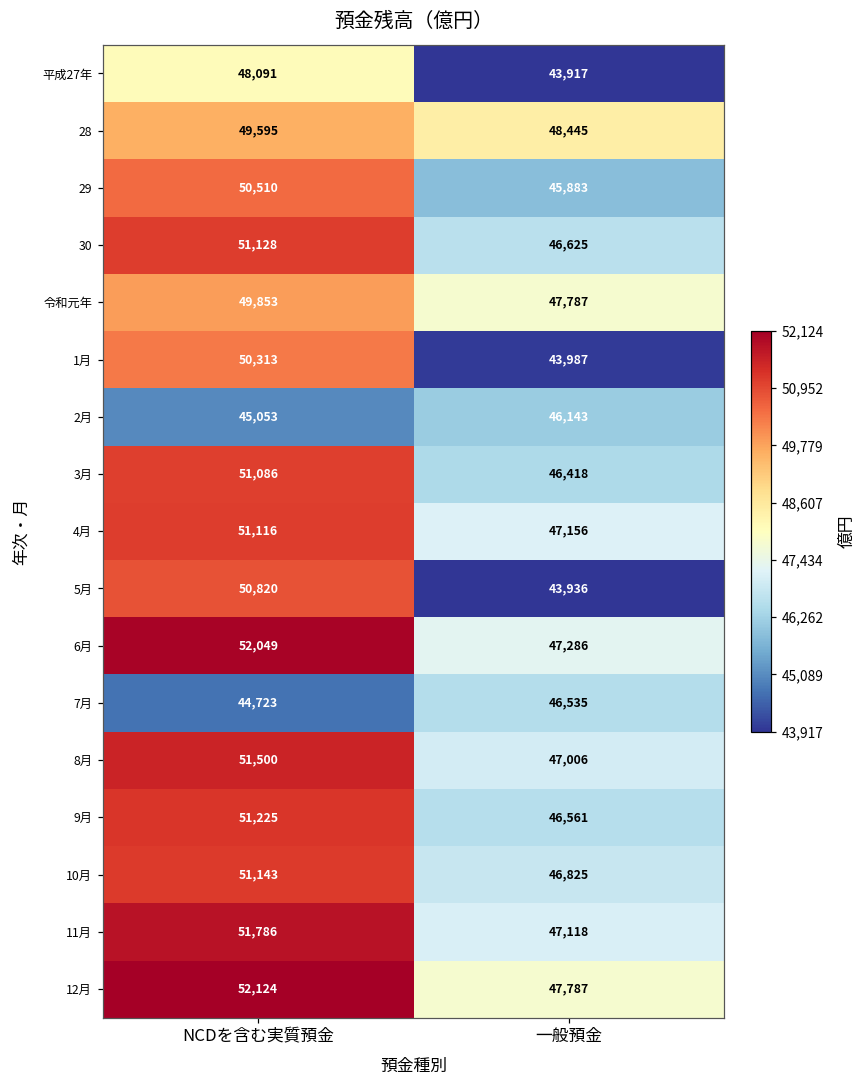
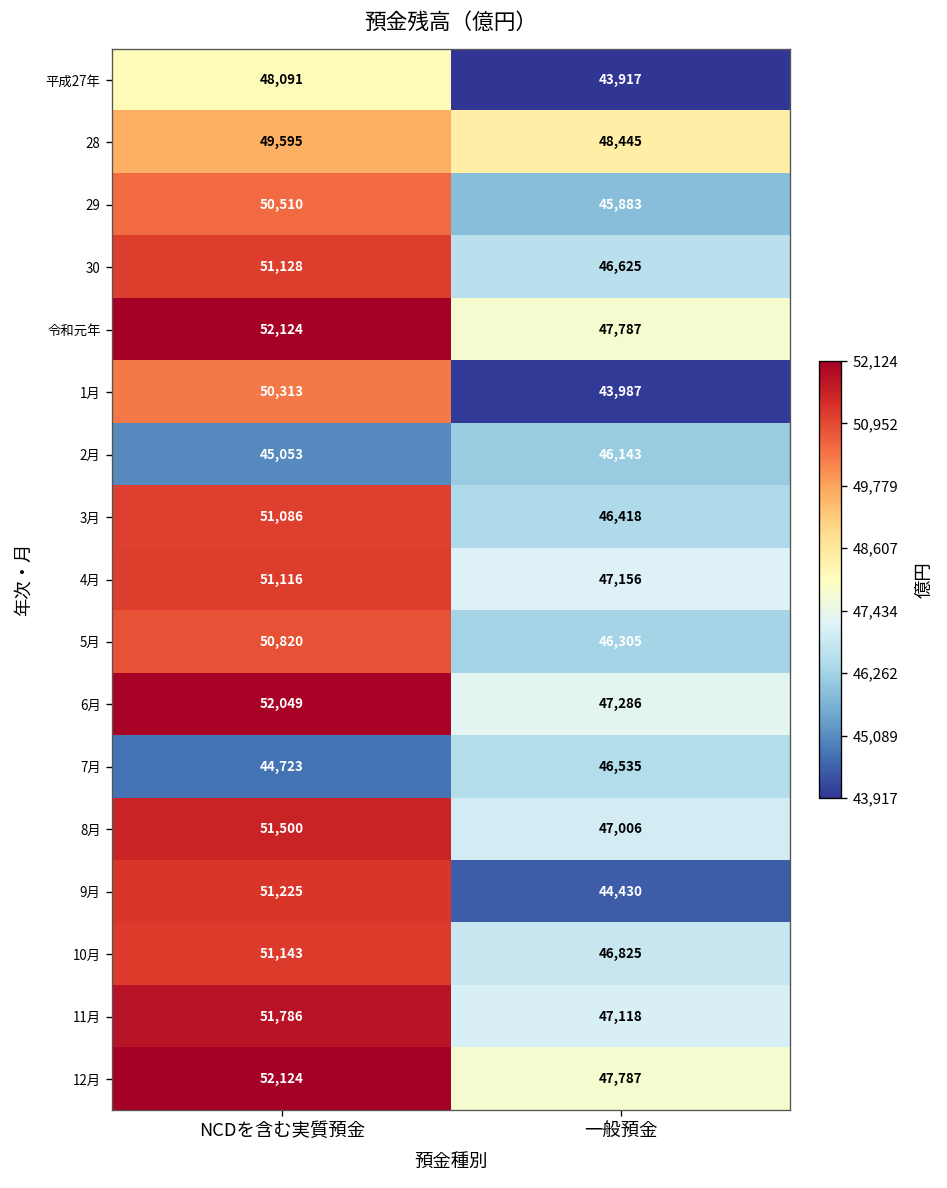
  {
    "平成27年": {
      "NCDを含む実質預金": "48,091",
      "一般預金": "43,917"
    },
    "28": {
      "NCDを含む実質預金": "49,595",
      "一般預金": "48,445"
    },
    "29": {
      "NCDを含む実質預金": "50,510",
      "一般預金": "45,883"
    },
    "30": {
      "NCDを含む実質預金": "51,128",
      "一般預金": "46,625"
    },
    "令和元年": {
-     "NCDを含む実質預金": "49,853",
+     "NCDを含む実質預金": "52,124",
      "一般預金": "47,787"
    },
    "1月": {
      "NCDを含む実質預金": "50,313",
      "一般預金": "43,987"
    },
    "2月": {
      "NCDを含む実質預金": "45,053",
      "一般預金": "46,143"
    },
    "3月": {
      "NCDを含む実質預金": "51,086",
      "一般預金": "46,418"
    },
    "4月": {
      "NCDを含む実質預金": "51,116",
      "一般預金": "47,156"
    },
    "5月": {
      "NCDを含む実質預金": "50,820",
-     "一般預金": "43,936"
+     "一般預金": "46,305"
    },
    "6月": {
      "NCDを含む実質預金": "52,049",
      "一般預金": "47,286"
    },
    "7月": {
      "NCDを含む実質預金": "44,723",
      "一般預金": "46,535"
    },
    "8月": {
      "NCDを含む実質預金": "51,500",
      "一般預金": "47,006"
    },
    "9月": {
      "NCDを含む実質預金": "51,225",
-     "一般預金": "46,561"
+     "一般預金": "44,430"
    },
    "10月": {
      "NCDを含む実質預金": "51,143",
      "一般預金": "46,825"
    },
    "11月": {
      "NCDを含む実質預金": "51,786",
      "一般預金": "47,118"
    },
    "12月": {
      "NCDを含む実質預金": "52,124",
      "一般預金": "47,787"
    }
  }
